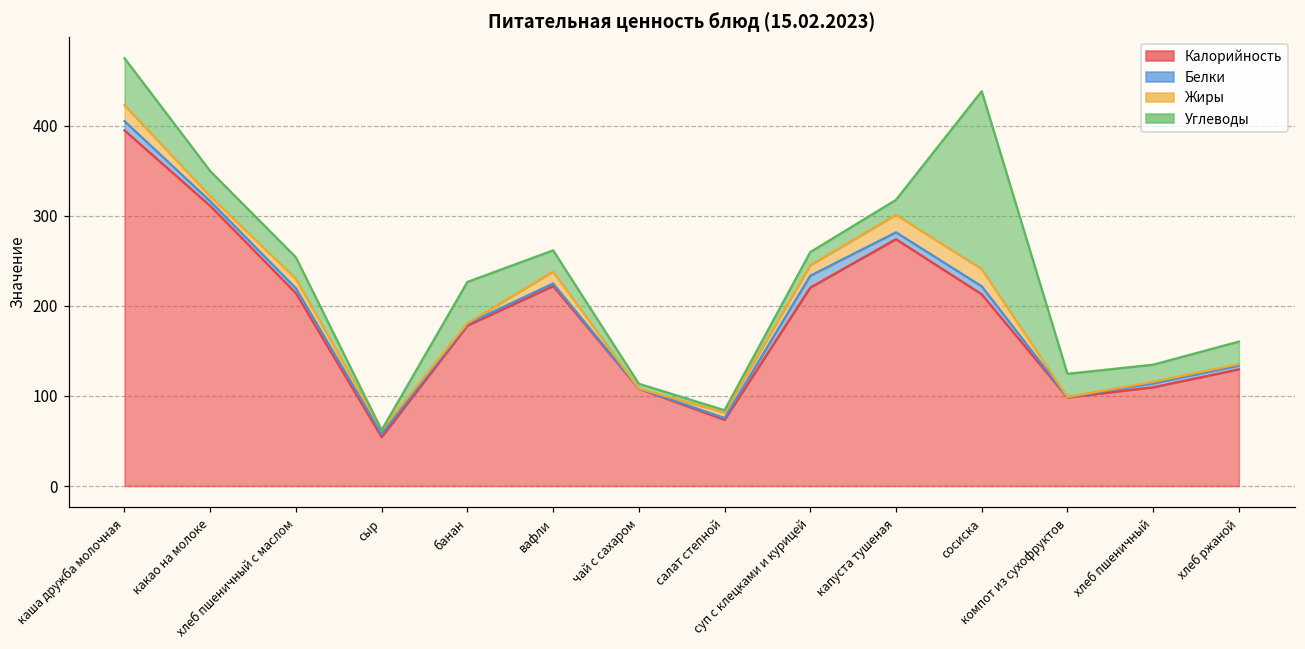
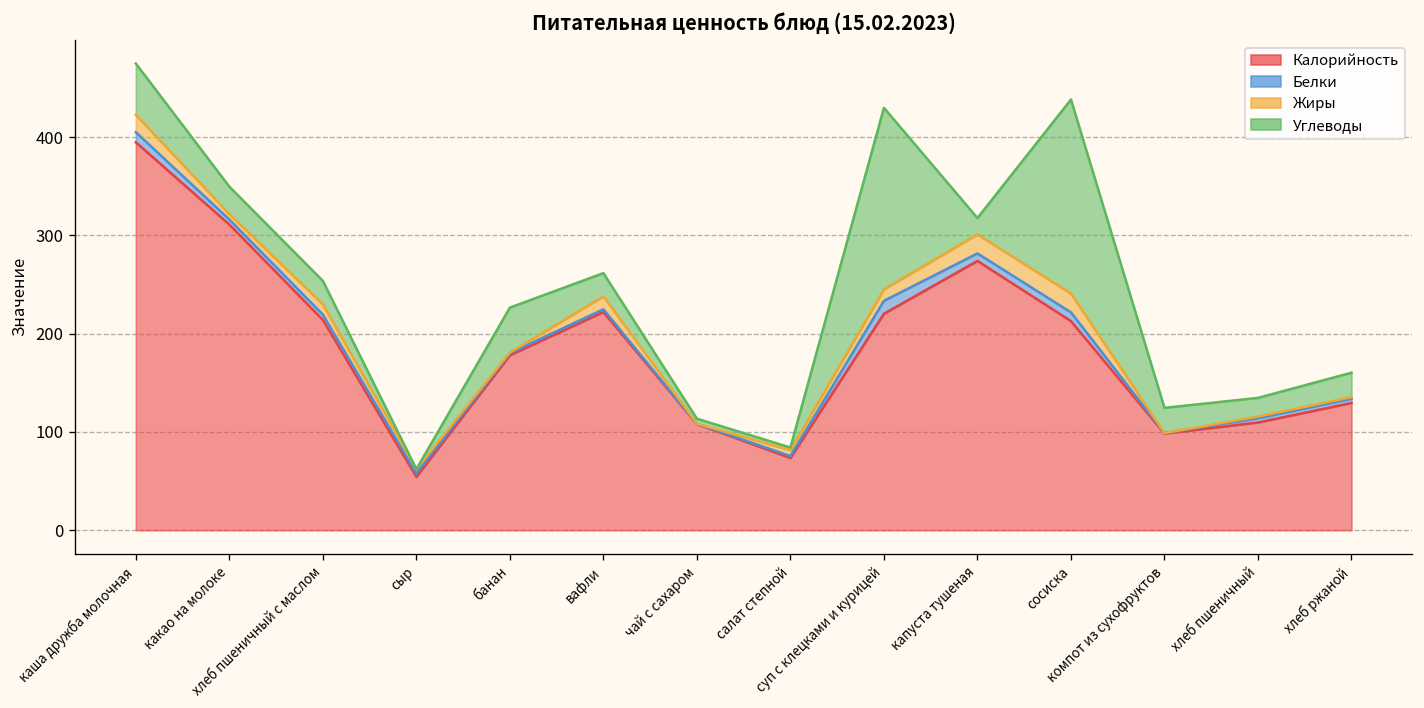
  {
    "Калорийность": {
      "каша дружба молочная": 390,
      "какао на молоке": 310,
      "хлеб пшеничный с маслом": 210,
      "сыр": 50,
      "суп с клецками и курицей": 220,
      "капуста тушеная": 270,
      "сосиска": 210,
      "хлеб пшеничный": 110,
      "хлеб ржаной": 130
    },
    "Белки": {
      "каша дружба молочная": 10,
      "какао на молоке": 10,
      "хлеб пшеничный с маслом": 10,
      "сыр": 0,
      "суп с клецками и курицей": 10,
      "капуста тушеная": 10,
      "сосиска": 10
    },
    "Жиры": {
      "каша дружба молочная": 20,
      "какао на молоке": 10,
      "хлеб пшеничный с маслом": 10,
      "вафли": 10,
      "суп с клецками и курицей": 10,
      "капуста тушеная": 20,
      "сосиска": 20
    },
    "Углеводы": {
      "каша дружба молочная": 50,
      "какао на молоке": 30,
      "хлеб пшеничный с маслом": 20,
      "банан": 50,
      "вафли": 20,
      "чай с сахаром": 10,
-     "суп с клецками и курицей": 10,
+     "суп с клецками и курицей": 180,
      "капуста тушеная": 20,
      "сосиска": 200,
      "компот из сухофруктов": 30,
      "хлеб пшеничный": 20,
      "хлеб ржаной": 20
    }
  }
